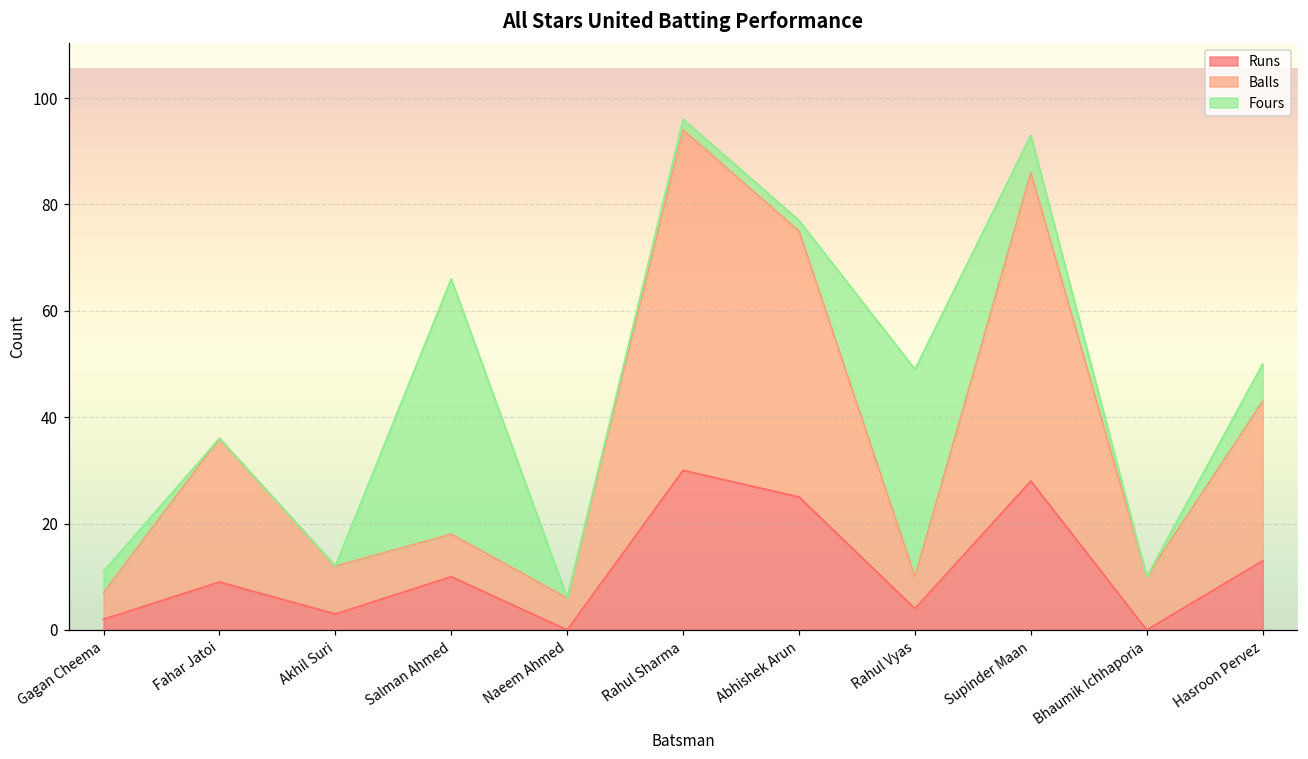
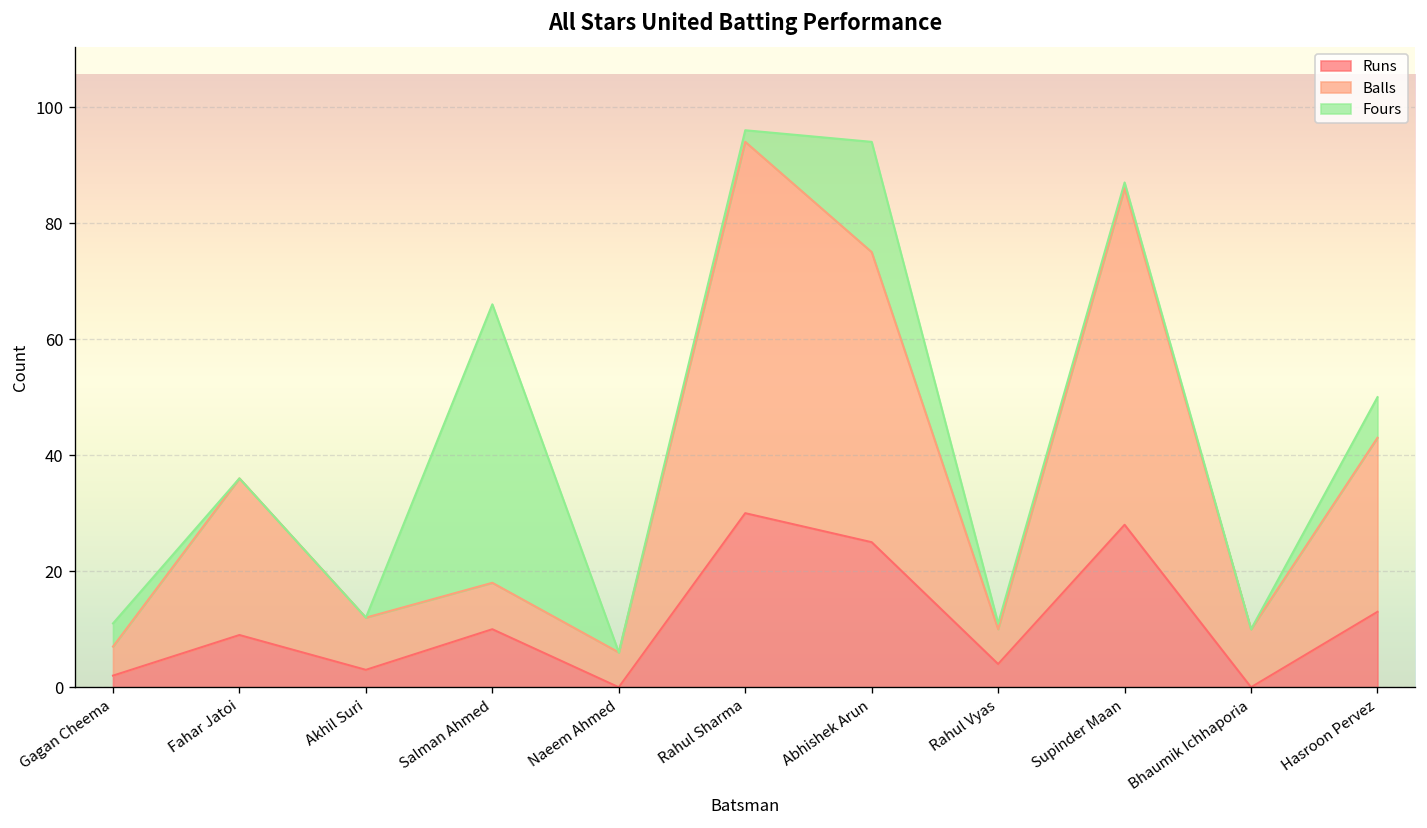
  {
    "Fours": {
      "Gagan Cheema": 4,
      "Salman Ahmed": 48,
      "Rahul Sharma": 2,
-     "Abhishek Arun": 2,
-     "Rahul Vyas": 39,
-     "Supinder Maan": 7,
+     "Abhishek Arun": 19,
+     "Rahul Vyas": 1,
+     "Supinder Maan": 1,
      "Hasroon Pervez": 7
    }
  }
